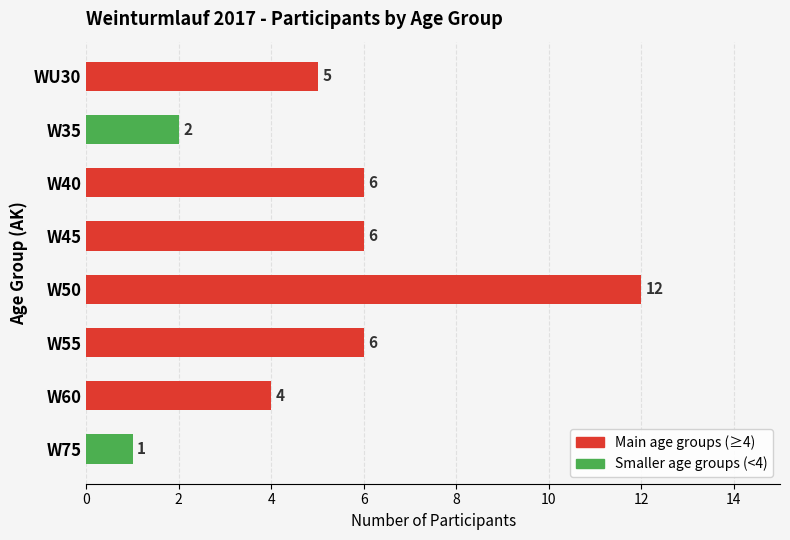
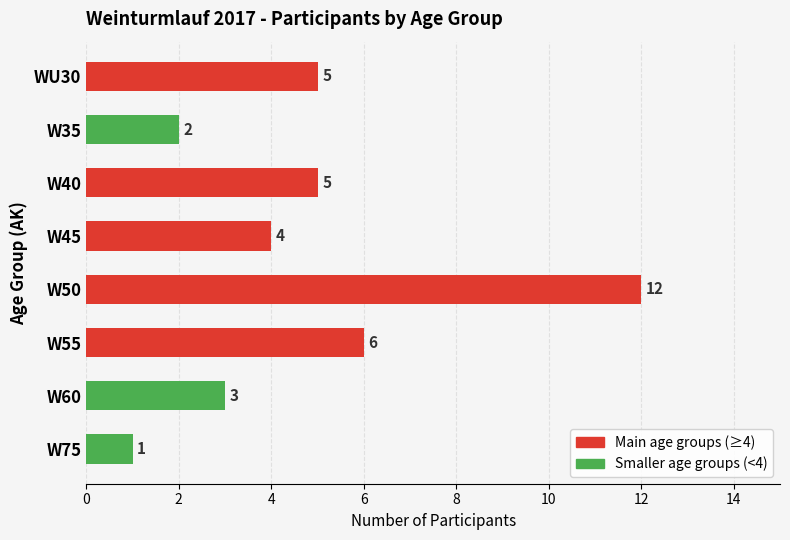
  {
    "WU30": 5,
    "W35": 2,
-   "W40": 6,
-   "W45": 6,
+   "W40": 5,
+   "W45": 4,
    "W50": 12,
    "W55": 6,
-   "W60": 4,
+   "W60": 3,
    "W75": 1
  }
